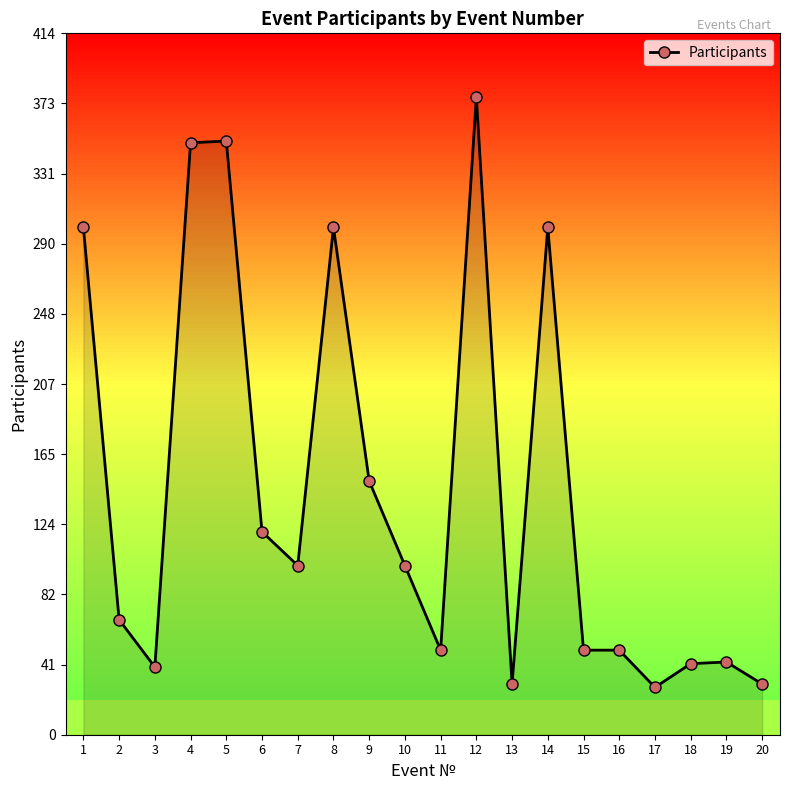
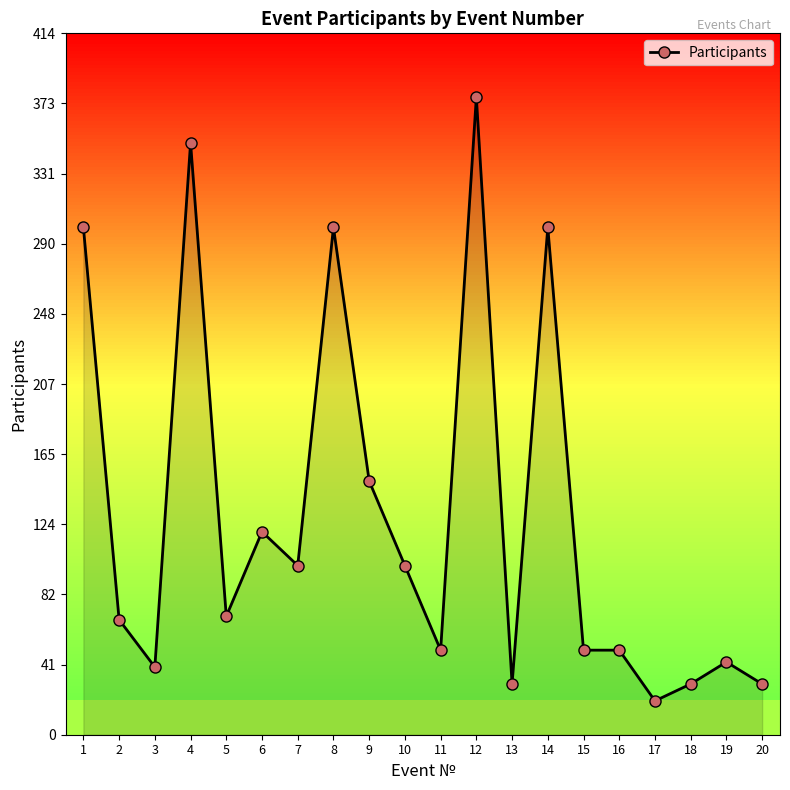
  {
    "Participants": {
      "1": 300,
      "2": 68,
      "3": 40,
      "4": 350,
-     "5": 351,
+     "5": 70,
      "6": 120,
      "7": 100,
      "8": 300,
      "9": 150,
      "10": 100,
      "11": 50,
      "12": 377,
      "13": 30,
      "14": 300,
      "15": 50,
      "16": 50,
-     "17": 28,
-     "18": 42,
+     "17": 20,
+     "18": 30,
      "19": 43,
      "20": 30
    }
  }
